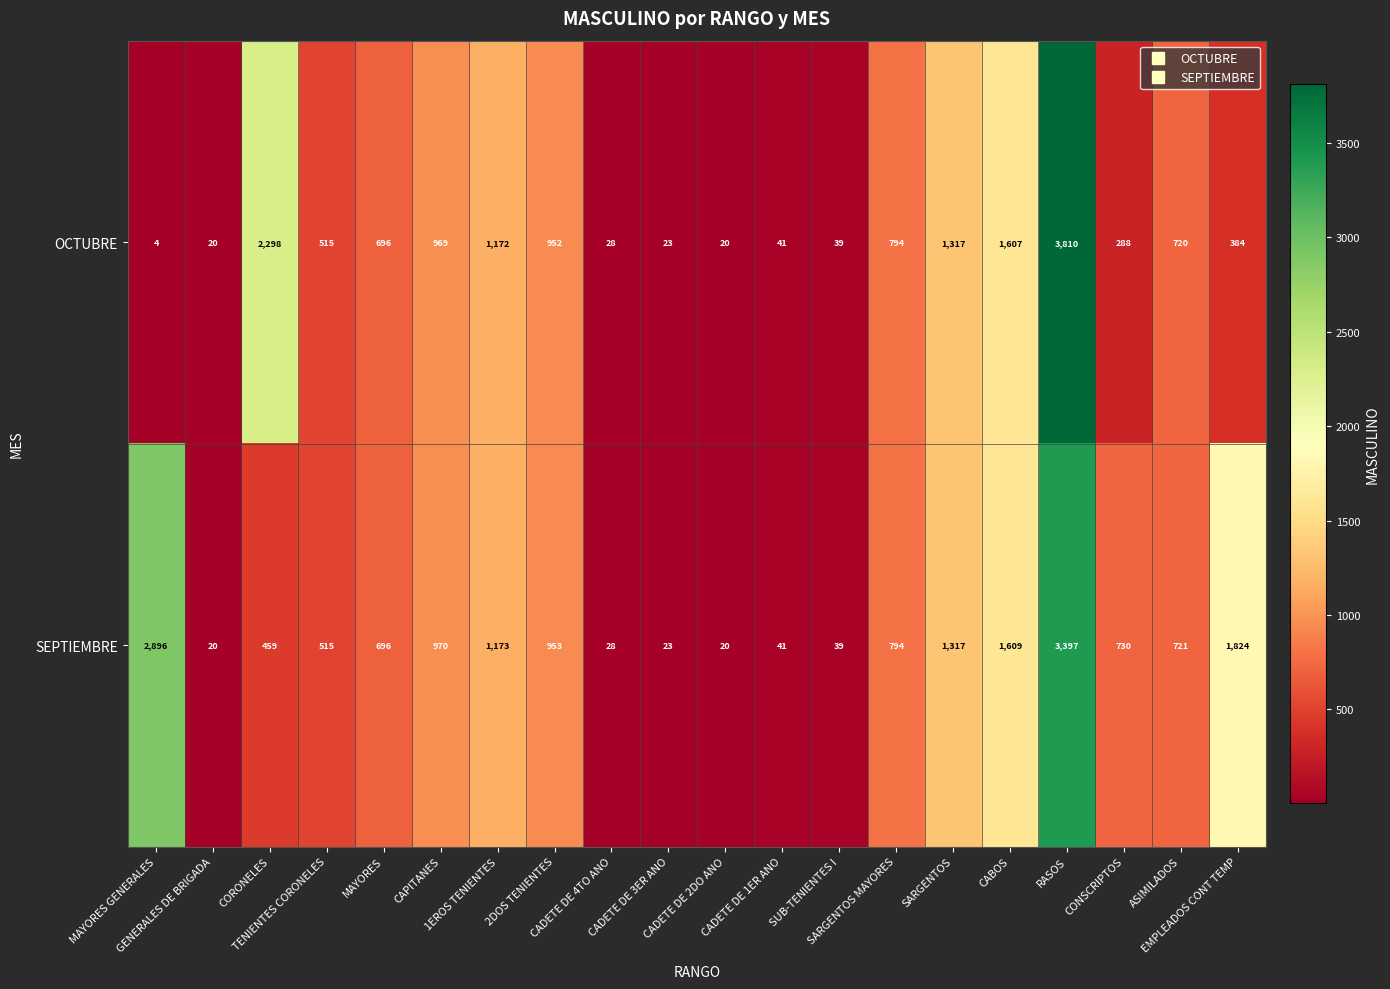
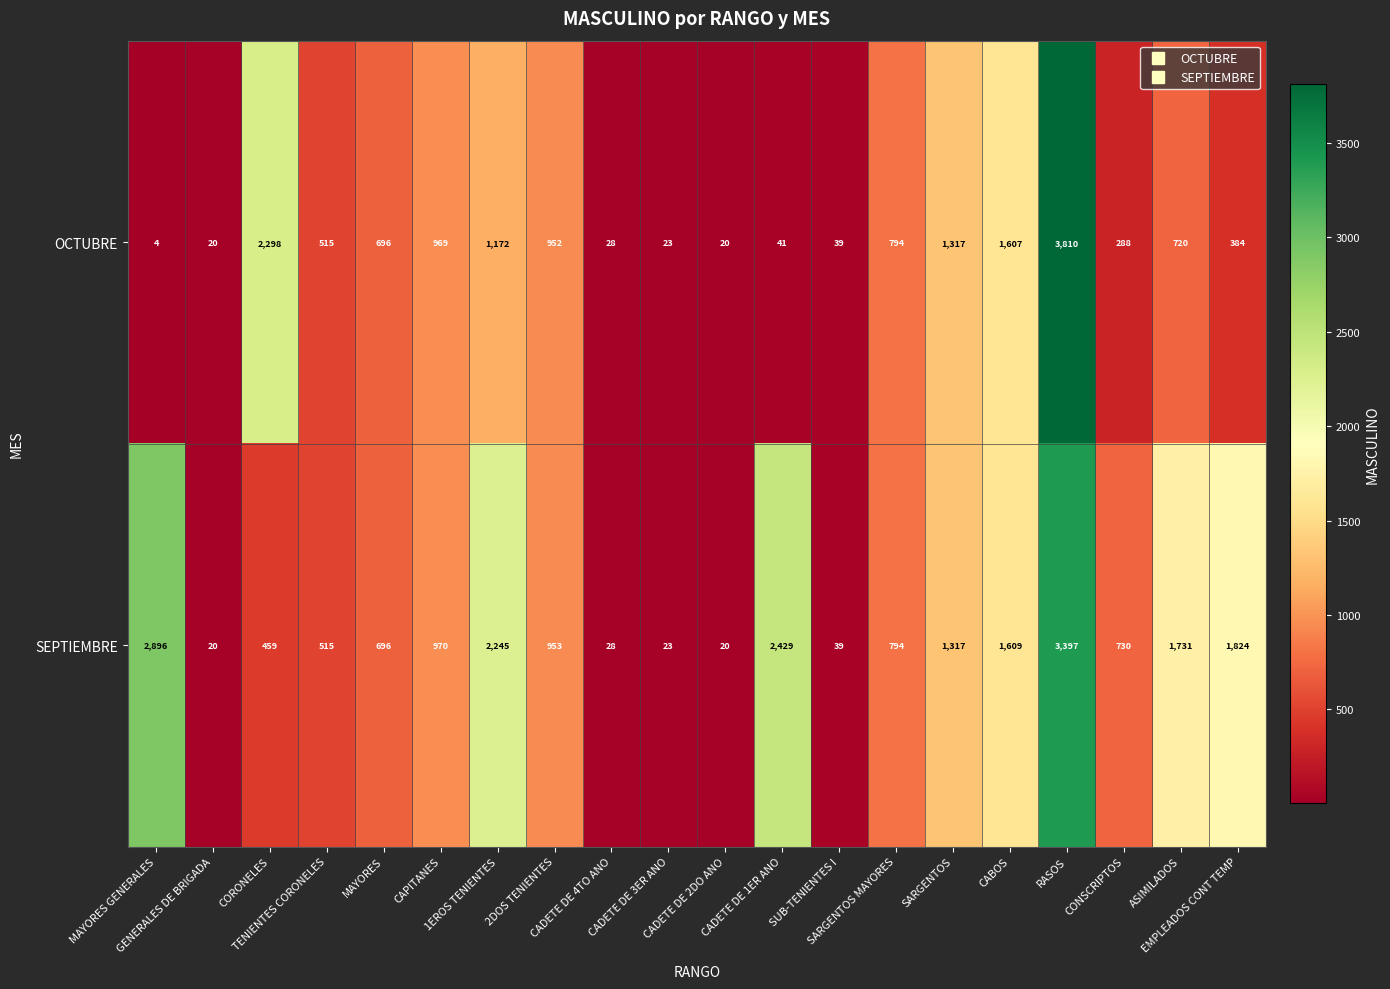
  {
    "OCTUBRE": {
      "MAYORES GENERALES": "4",
      "GENERALES DE BRIGADA": "20",
      "CORONELES": "2,298",
      "TENIENTES CORONELES": "515",
      "MAYORES": "696",
      "CAPITANES": "969",
      "1EROS TENIENTES": "1,172",
      "2DOS TENIENTES": "952",
      "CADETE DE 4TO ANO": "28",
      "CADETE DE 3ER ANO": "23",
      "CADETE DE 2DO ANO": "20",
      "CADETE DE 1ER ANO": "41",
      "SUB-TENIENTES I": "39",
      "SARGENTOS MAYORES": "794",
      "SARGENTOS": "1,317",
      "CABOS": "1,607",
      "RASOS": "3,810",
      "CONSCRIPTOS": "288",
      "ASIMILADOS": "720",
      "EMPLEADOS CONT TEMP": "384"
    },
    "SEPTIEMBRE": {
      "MAYORES GENERALES": "2,896",
      "GENERALES DE BRIGADA": "20",
      "CORONELES": "459",
      "TENIENTES CORONELES": "515",
      "MAYORES": "696",
      "CAPITANES": "970",
-     "1EROS TENIENTES": "1,173",
+     "1EROS TENIENTES": "2,245",
      "2DOS TENIENTES": "953",
      "CADETE DE 4TO ANO": "28",
      "CADETE DE 3ER ANO": "23",
      "CADETE DE 2DO ANO": "20",
-     "CADETE DE 1ER ANO": "41",
+     "CADETE DE 1ER ANO": "2,429",
      "SUB-TENIENTES I": "39",
      "SARGENTOS MAYORES": "794",
      "SARGENTOS": "1,317",
      "CABOS": "1,609",
      "RASOS": "3,397",
      "CONSCRIPTOS": "730",
-     "ASIMILADOS": "721",
+     "ASIMILADOS": "1,731",
      "EMPLEADOS CONT TEMP": "1,824"
    }
  }
